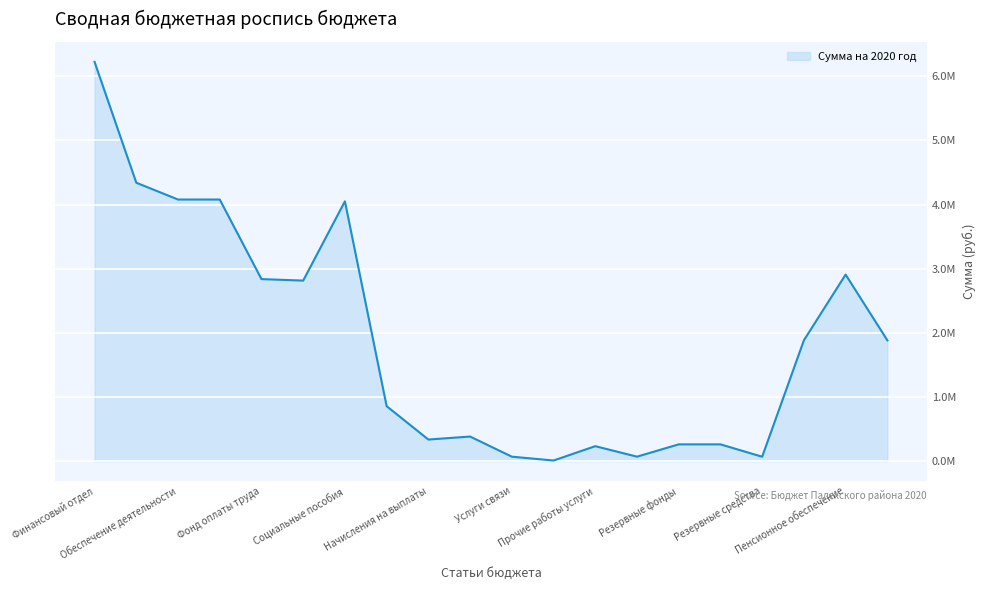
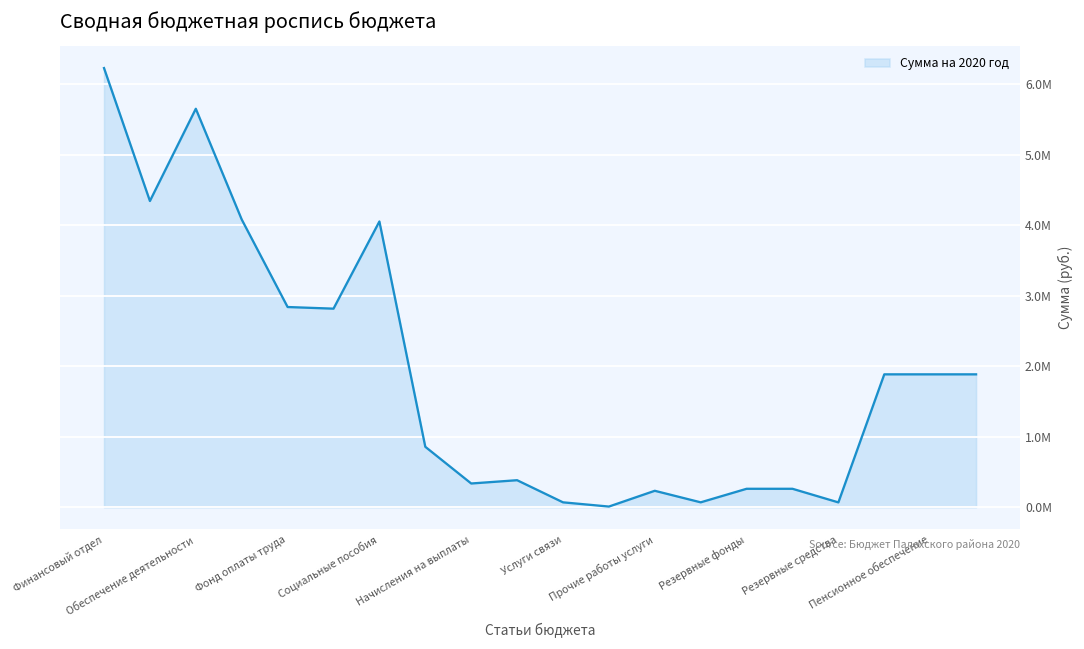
  {
    "Финансовый отдел": 6200000,
-   "Обеспечение деятельности": 4100000,
+   "Обеспечение деятельности": 5600000,
    "Фонд оплаты труда": 2800000,
    "Социальные пособия": 4100000,
    "Начисления на выплаты": 300000,
    "Услуги связи": 100000,
    "Прочие работы услуги": 200000,
    "Резервные фонды": 300000,
    "Резервные средства": 100000,
-   "Пенсионное обеспечение": 2900000
+   "Пенсионное обеспечение": 1900000
  }
